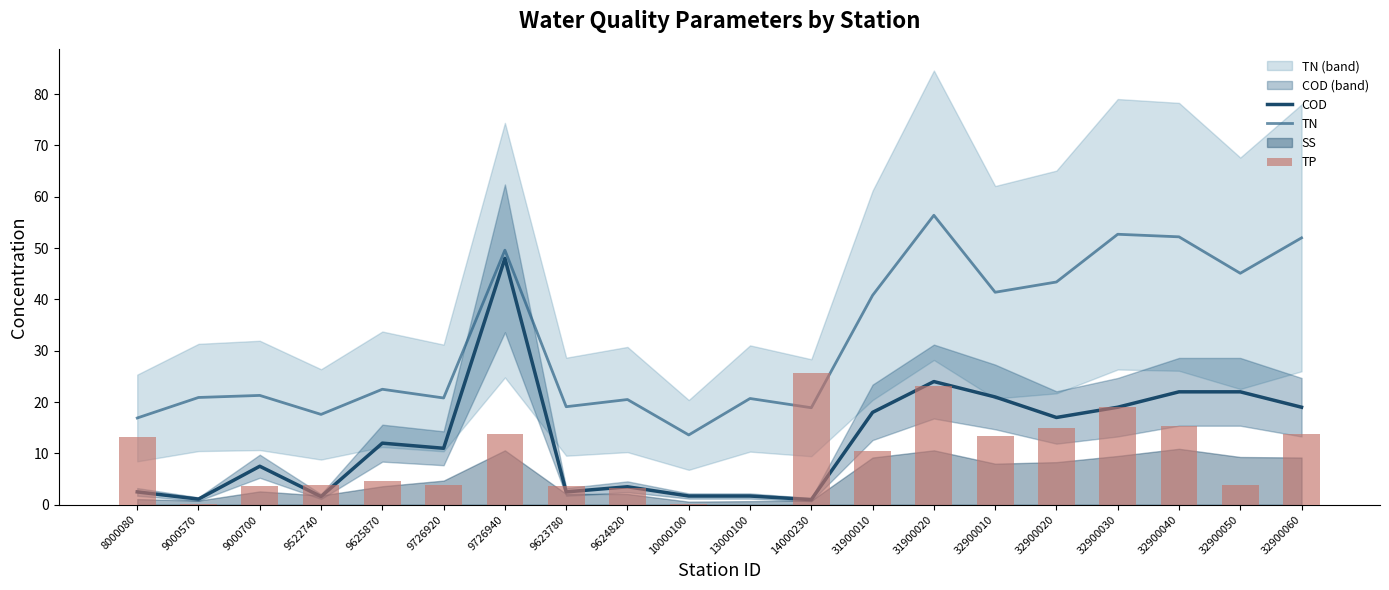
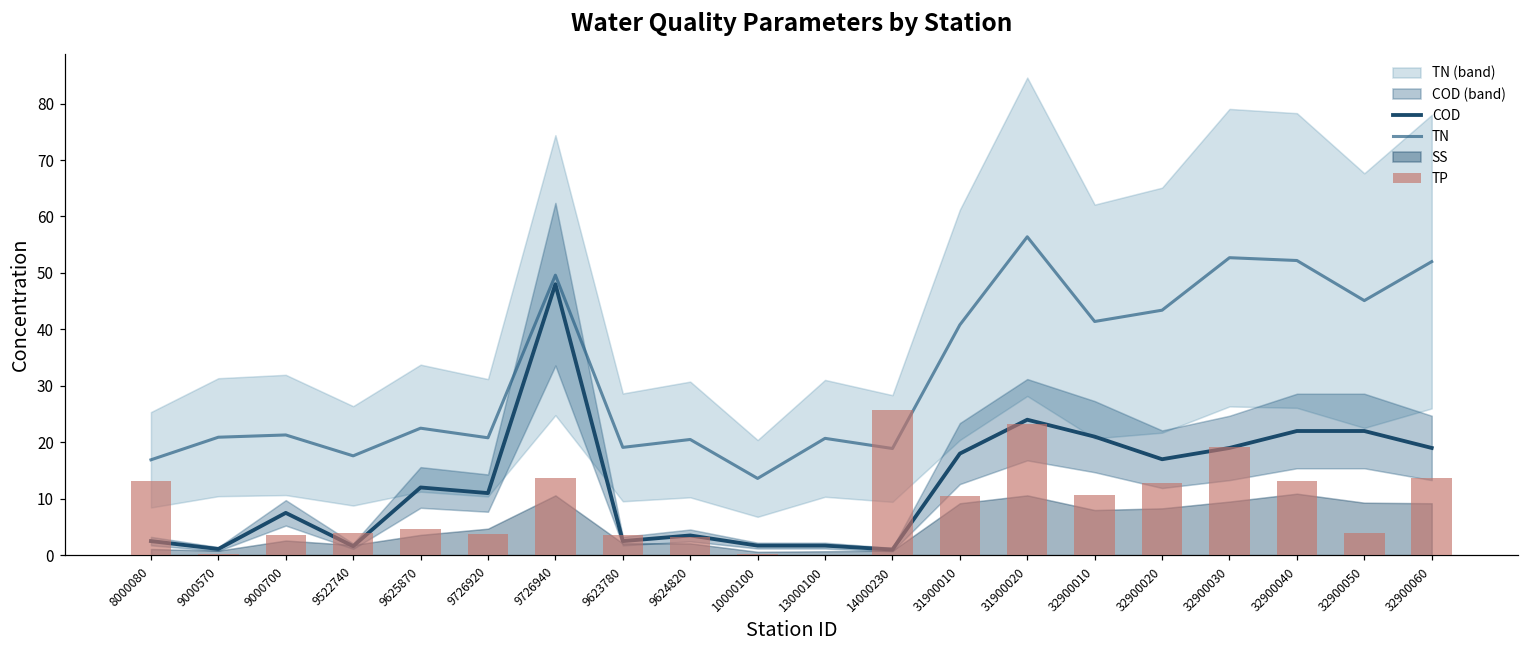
  {
    "TP": {
      "8000080": 13,
      "9000700": 4,
      "9522740": 4,
      "9625870": 5,
      "9726920": 4,
      "9726940": 14,
      "9623780": 4,
      "9624820": 3,
      "13000100": 0,
      "14000230": 26,
      "31900010": 11,
      "31900020": 23,
-     "32900010": 13,
-     "32900020": 15,
+     "32900010": 11,
+     "32900020": 13,
      "32900030": 19,
-     "32900040": 15,
+     "32900040": 13,
      "32900050": 4,
      "32900060": 14
    }
  }
